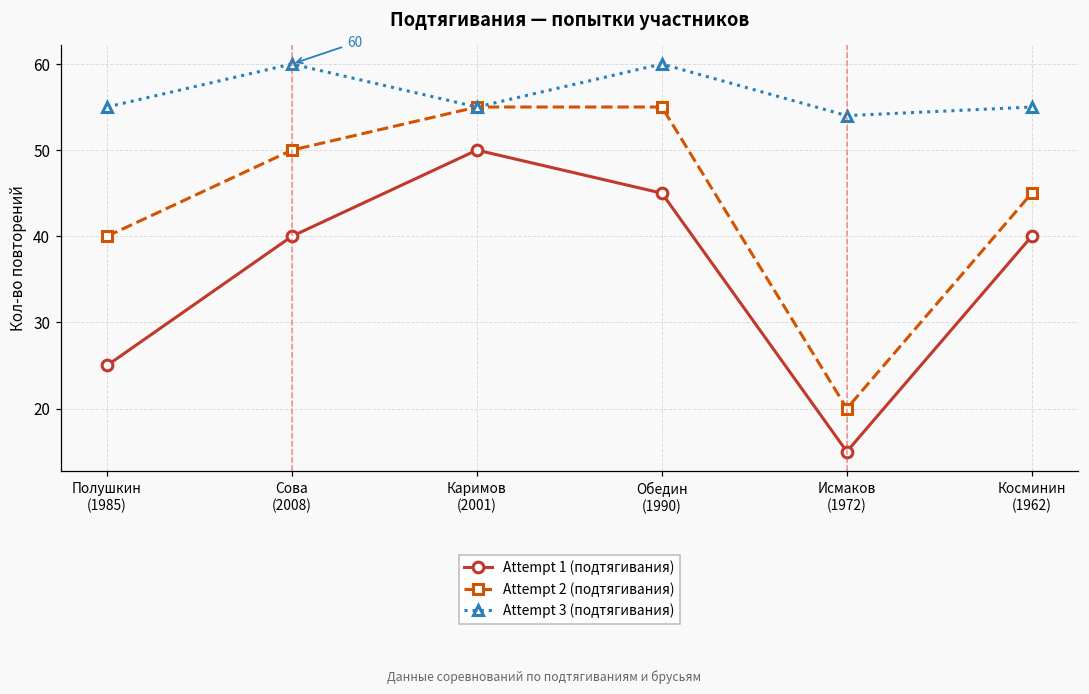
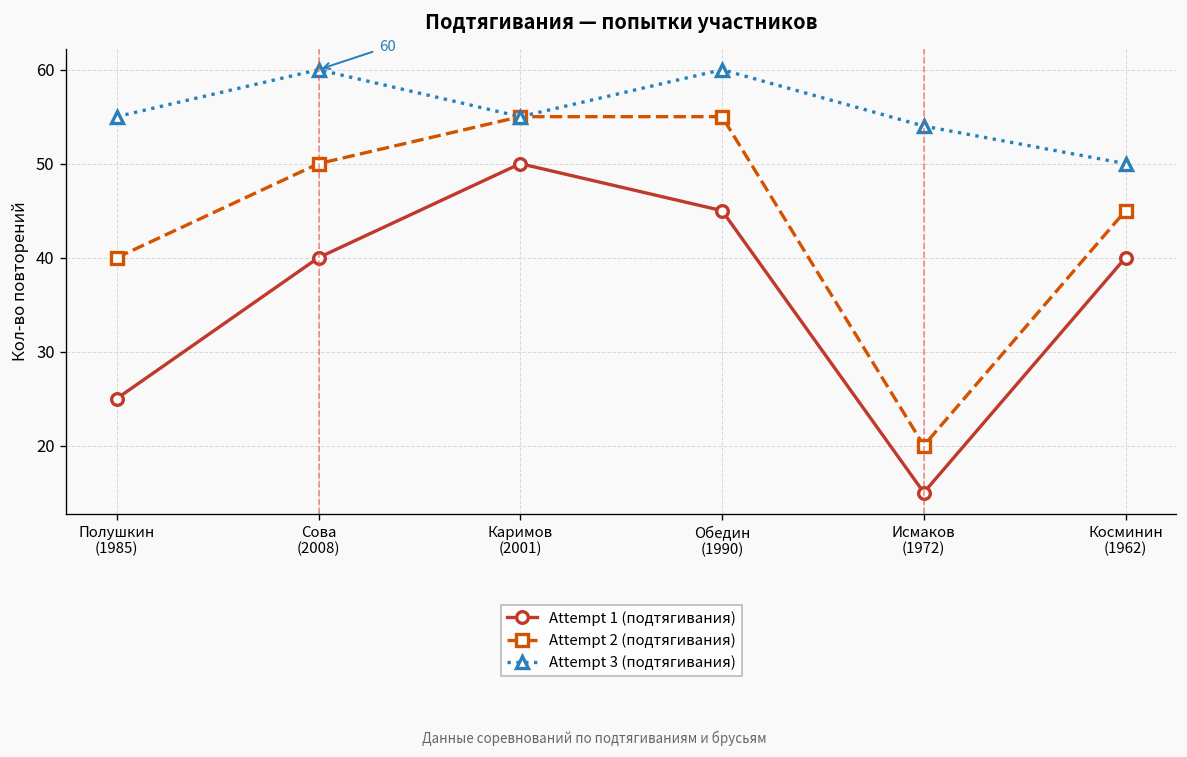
  {
    "Attempt 3 (подтягивания)": {
      "Полушкин (1985)": 55,
      "Обедин (1990)": 60,
      "Исмаков (1972)": 54,
-     "Косминин (1962)": 55
+     "Косминин (1962)": 50
    }
  }
